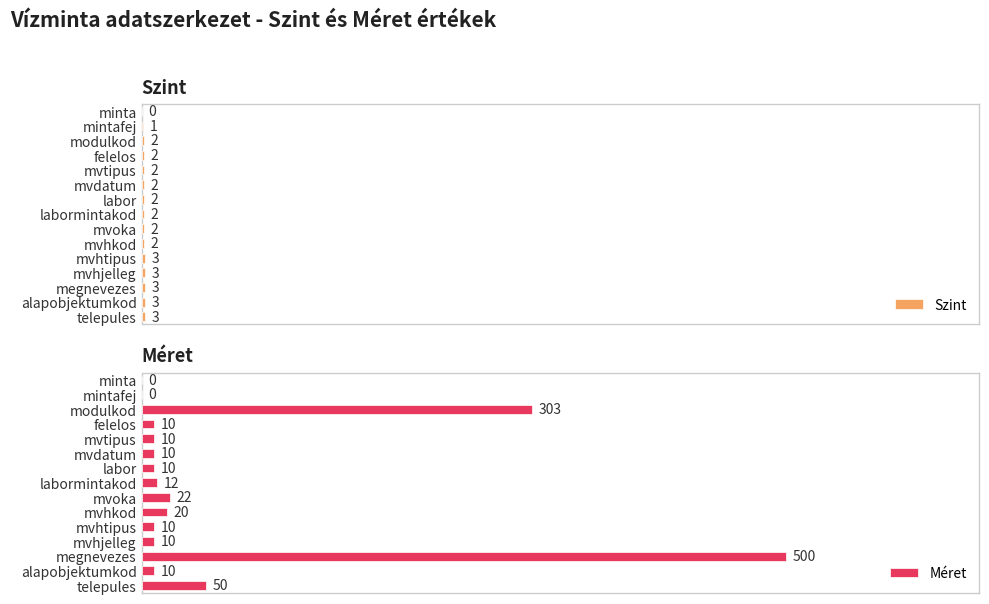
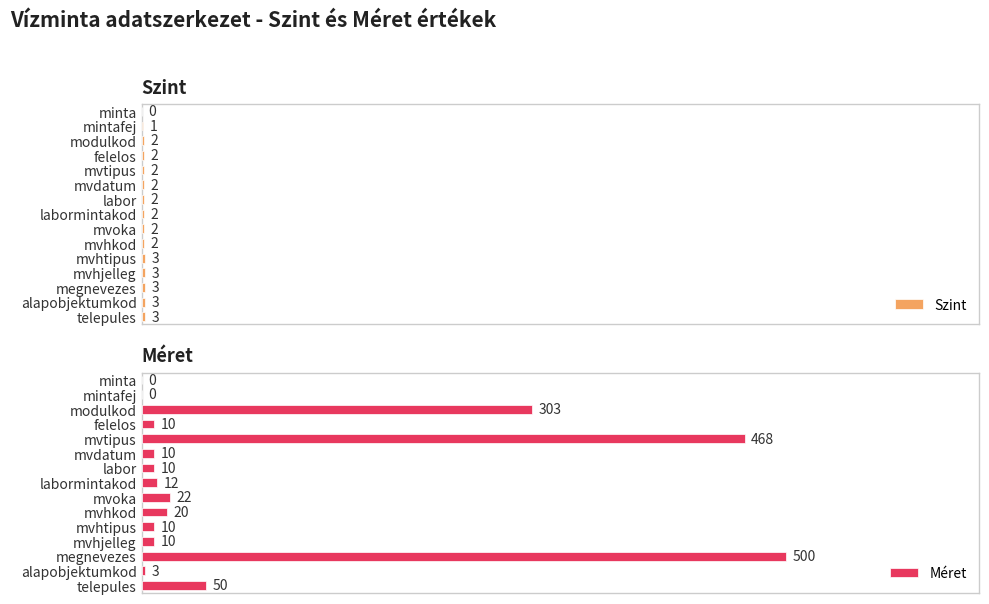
  {
    "Szint": {
      "minta": 0,
      "mintafej": 1,
      "modulkod": 2,
      "felelos": 2,
      "mvtipus": 2,
      "mvdatum": 2,
      "labor": 2,
      "labormintakod": 2,
      "mvoka": 2,
      "mvhkod": 2,
      "mvhtipus": 3,
      "mvhjelleg": 3,
      "megnevezes": 3,
      "alapobjektumkod": 3,
      "telepules": 3
    },
    "Méret": {
      "minta": 0,
      "mintafej": 0,
      "modulkod": 303,
      "felelos": 10,
-     "mvtipus": 10,
+     "mvtipus": 468,
      "mvdatum": 10,
      "labor": 10,
      "labormintakod": 12,
      "mvoka": 22,
      "mvhkod": 20,
      "mvhtipus": 10,
      "mvhjelleg": 10,
      "megnevezes": 500,
-     "alapobjektumkod": 10,
+     "alapobjektumkod": 3,
      "telepules": 50
    }
  }
